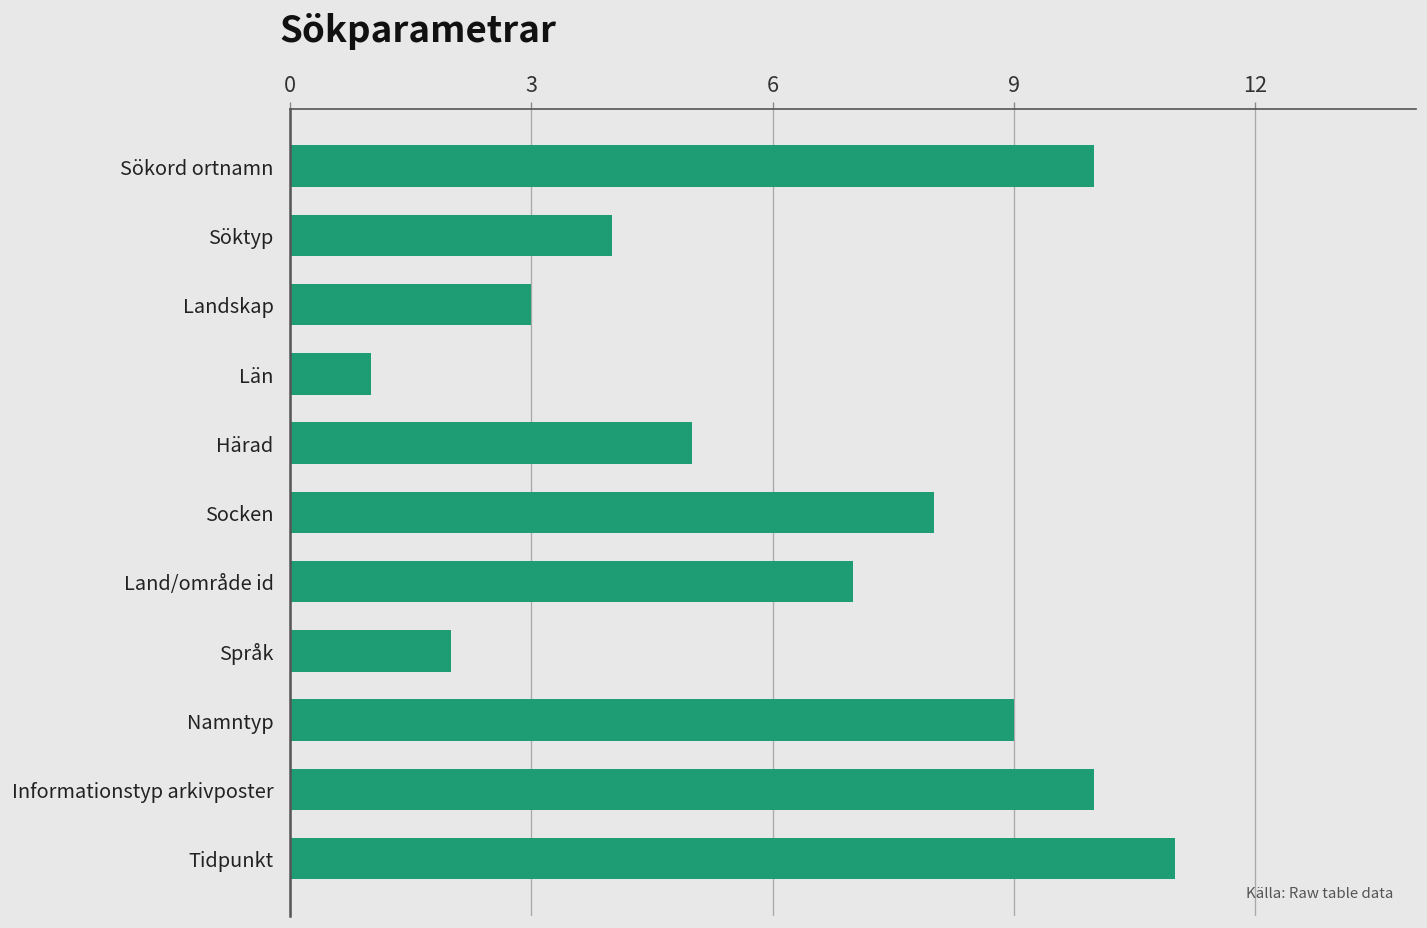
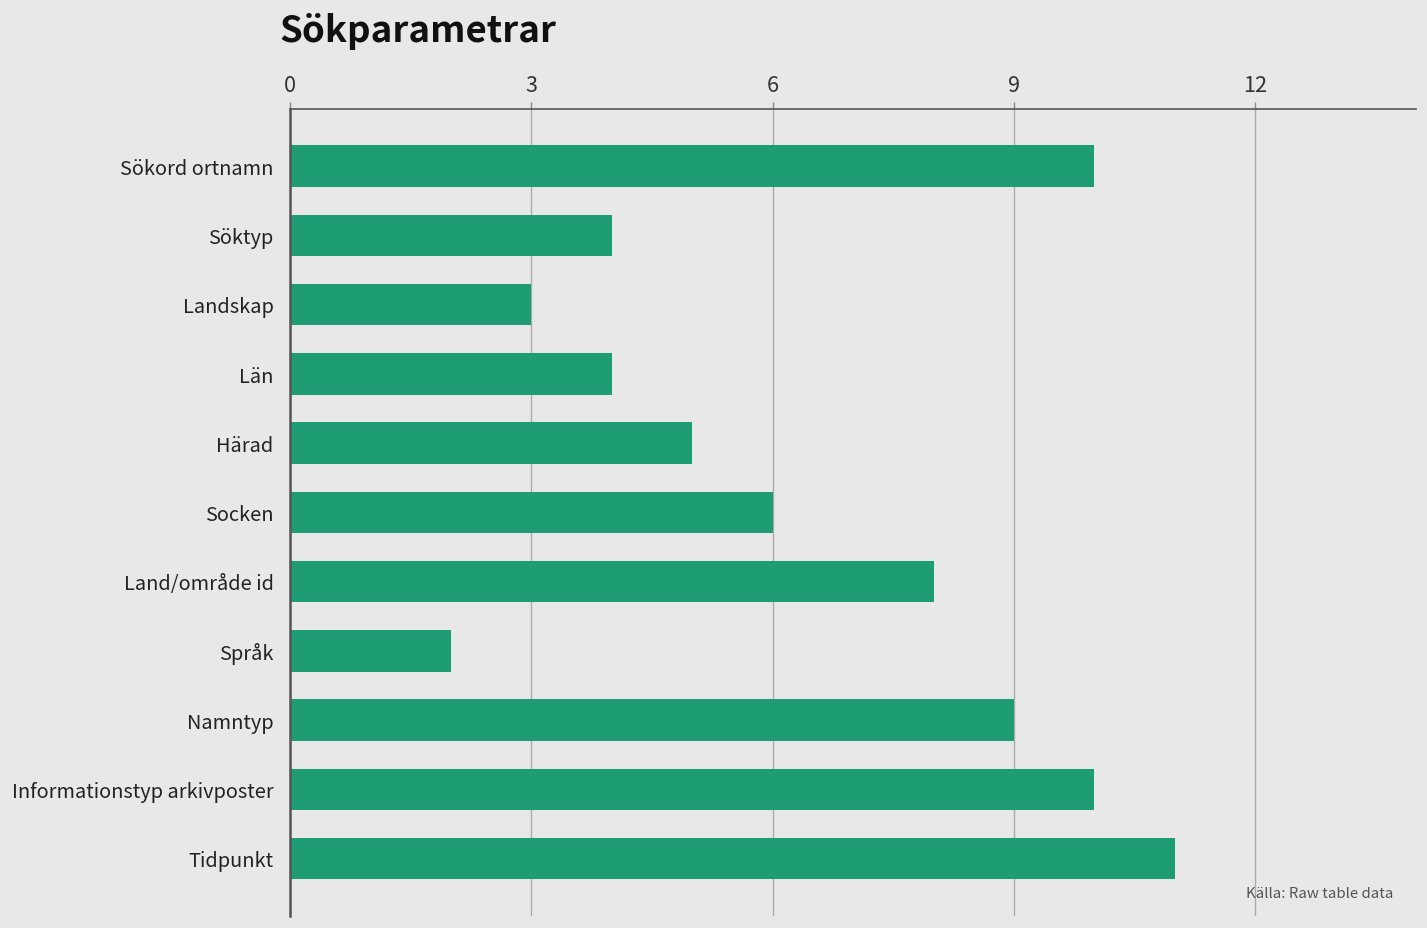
  {
    "Sökord ortnamn": 10,
    "Söktyp": 4,
    "Landskap": 3,
-   "Län": 1,
+   "Län": 4,
    "Härad": 5,
-   "Socken": 8,
-   "Land/område id": 7,
+   "Socken": 6,
+   "Land/område id": 8,
    "Språk": 2,
    "Namntyp": 9,
    "Informationstyp arkivposter": 10,
    "Tidpunkt": 11
  }
